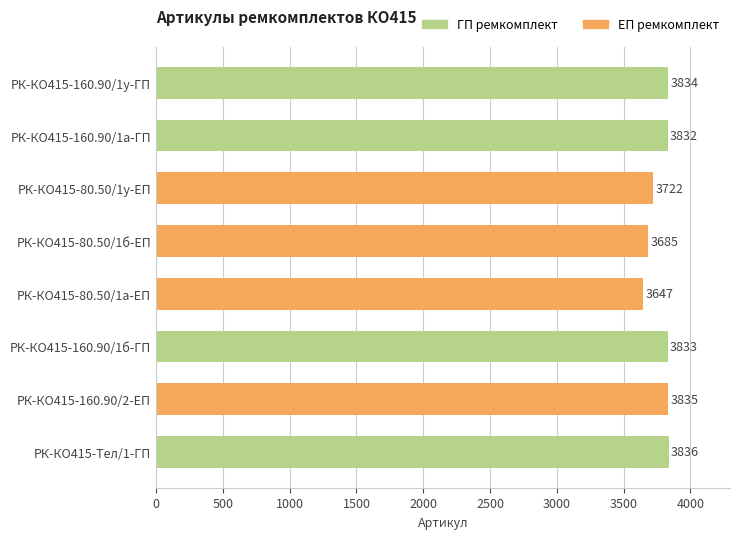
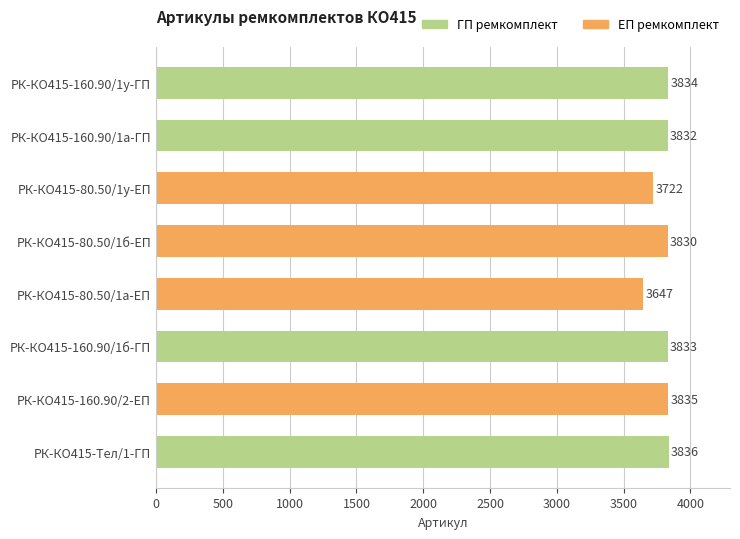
  {
    "РК-КО415-160.90/1у-ГП": 3834,
    "РК-КО415-160.90/1а-ГП": 3832,
    "РК-КО415-80.50/1у-ЕП": 3722,
-   "РК-КО415-80.50/1б-ЕП": 3685,
+   "РК-КО415-80.50/1б-ЕП": 3830,
    "РК-КО415-80.50/1а-ЕП": 3647,
    "РК-КО415-160.90/1б-ГП": 3833,
    "РК-КО415-160.90/2-ЕП": 3835,
    "РК-КО415-Тел/1-ГП": 3836
  }
